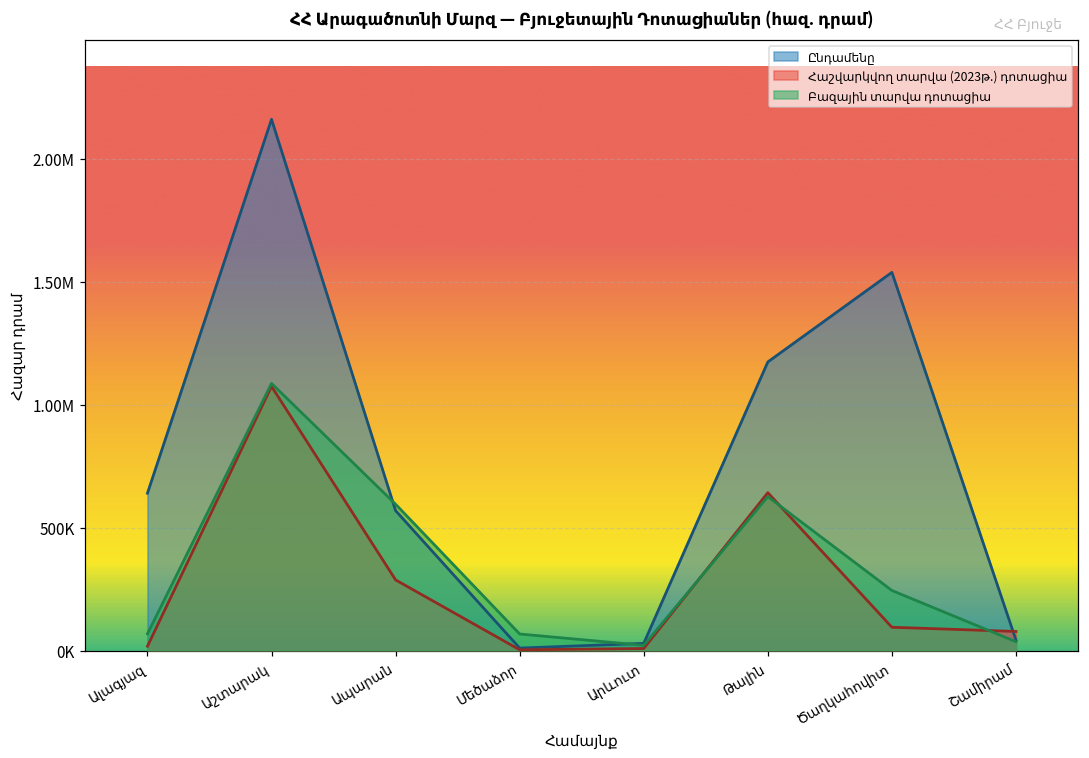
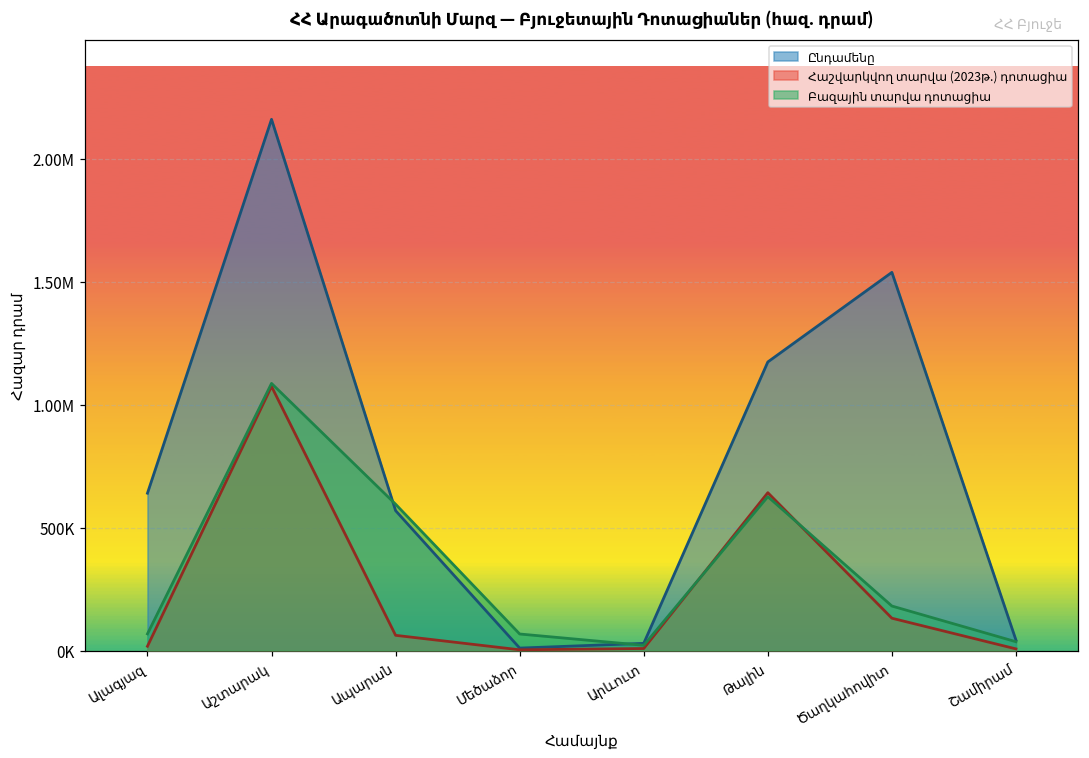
  {
    "Ընդամենը": {
      "Ալագյազ": 640000,
      "Աշտարակ": 2160000,
      "Ապարան": 570000,
      "Թալին": 1170000,
      "Ծաղկահովիտ": 1540000
    },
    "Հաշվարկվող տարվա (2023թ.) դոտացիա": {
      "Ալագյազ": 20000,
      "Աշտարակ": 1070000,
-     "Ապարան": 290000,
+     "Ապարան": 60000,
      "Արևուտ": 10000,
      "Թալին": 640000,
-     "Ծաղկահովիտ": 90000,
-     "Շամիրամ": 80000
+     "Ծաղկահովիտ": 130000,
+     "Շամիրամ": 10000
    },
    "Բազային տարվա դոտացիա": {
      "Ալագյազ": 70000,
      "Աշտարակ": 1090000,
      "Ապարան": 590000,
      "Մեծաձոր": 70000,
      "Թալին": 630000,
-     "Ծաղկահովիտ": 240000
+     "Ծաղկահովիտ": 180000
    }
  }
